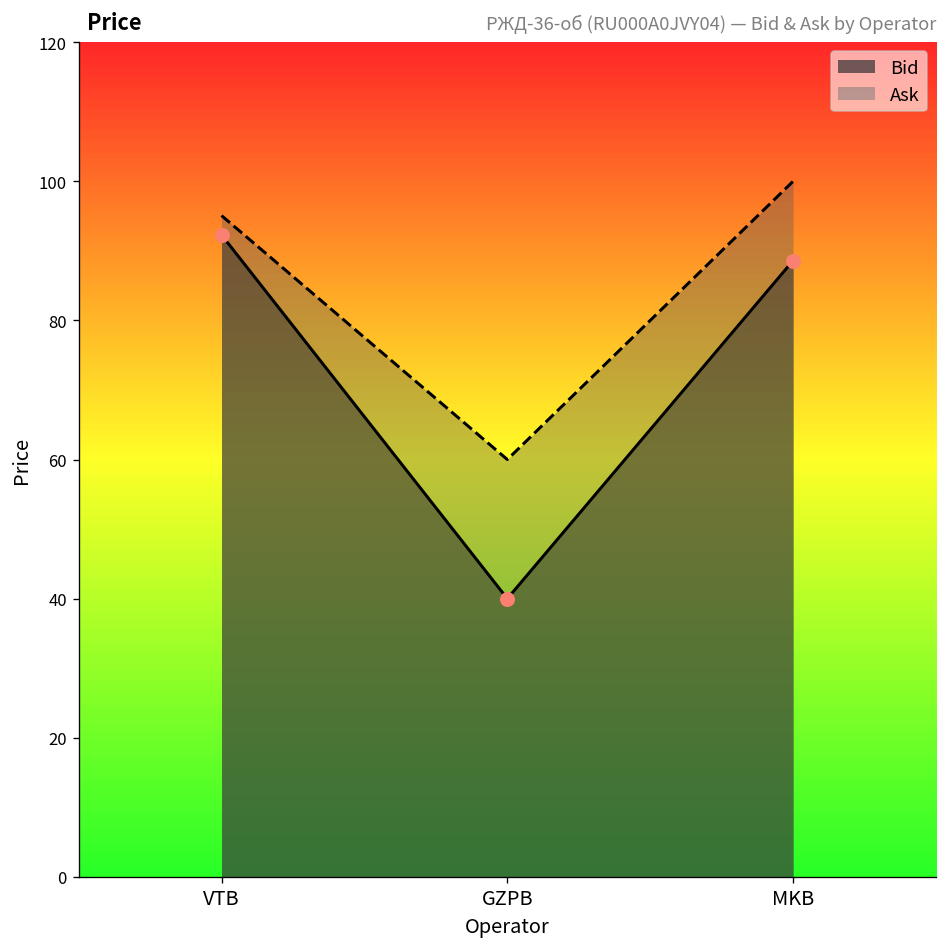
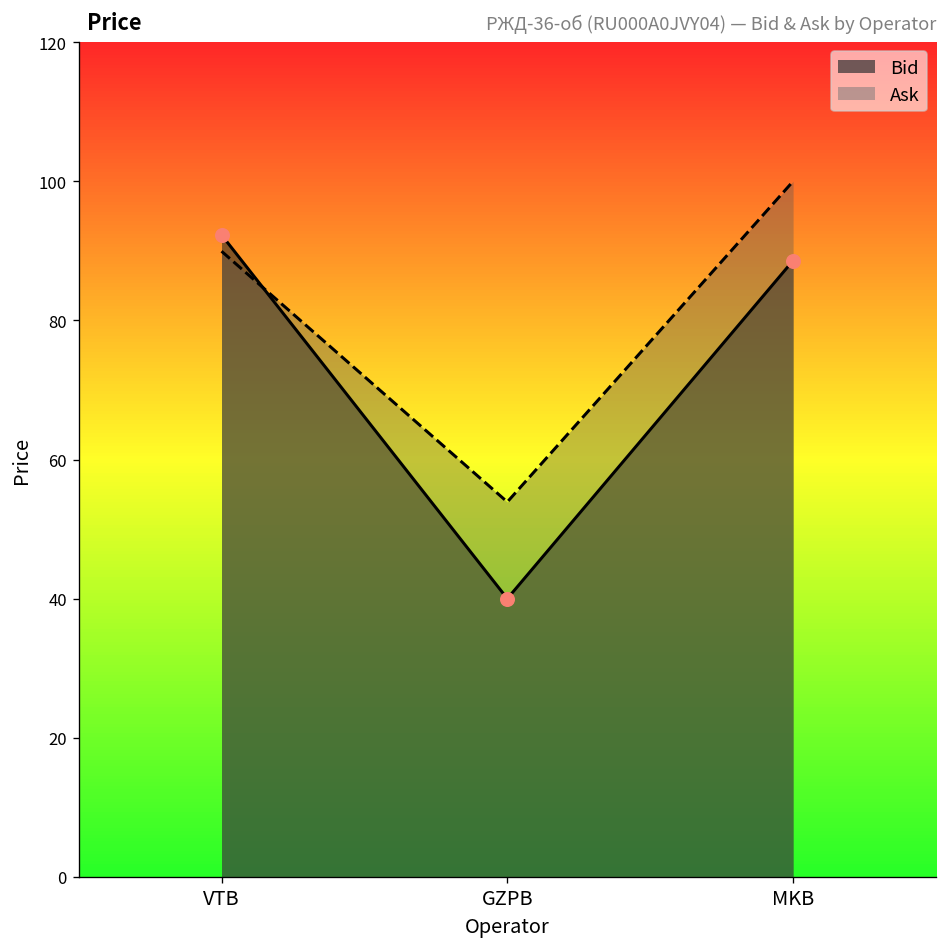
  {
    "Ask": {
-     "VTB": 95,
-     "GZPB": 60,
+     "VTB": 90,
+     "GZPB": 54,
      "MKB": 100
    }
  }
